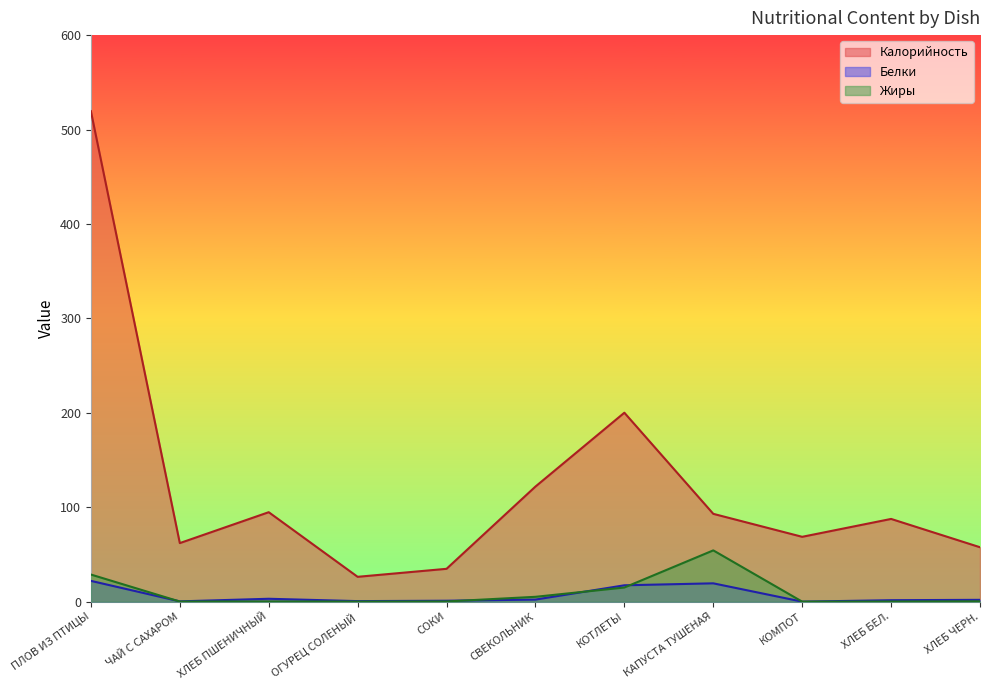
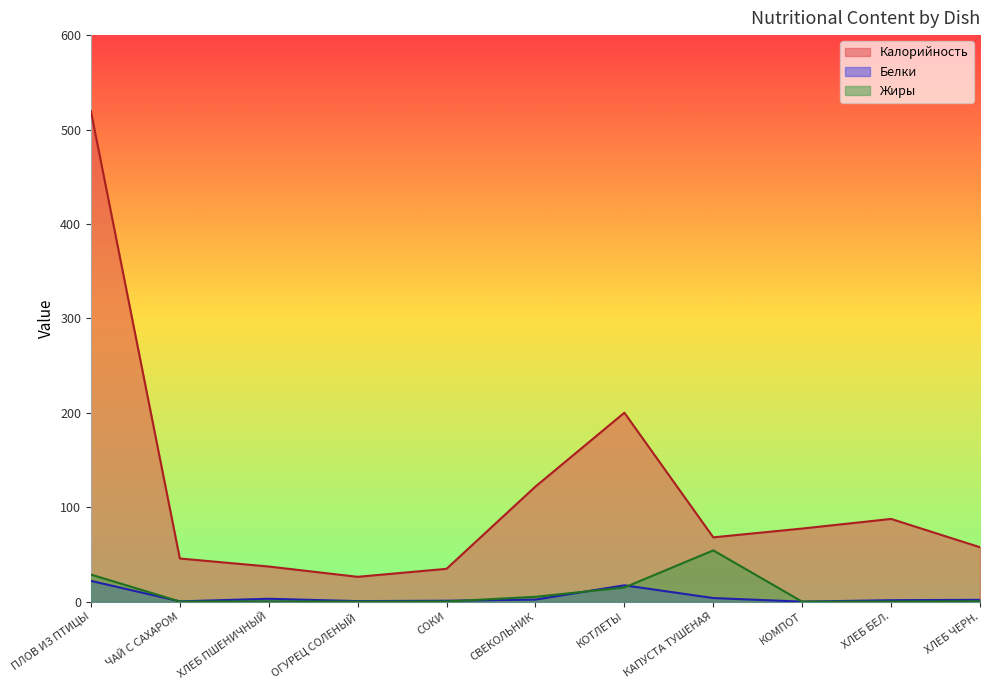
  {
    "Калорийность": {
      "ПЛОВ ИЗ ПТИЦЫ": 520,
-     "ЧАЙ С САХАРОМ": 60,
-     "ХЛЕБ ПШЕНИЧНЫЙ": 90,
+     "ЧАЙ С САХАРОМ": 50,
+     "ХЛЕБ ПШЕНИЧНЫЙ": 40,
      "ОГУРЕЦ СОЛЕНЫЙ": 30,
      "СОКИ": 30,
      "СВЕКОЛЬНИК": 120,
      "КОТЛЕТЫ": 200,
-     "КАПУСТА ТУШЕНАЯ": 90,
-     "КОМПОТ": 70,
+     "КАПУСТА ТУШЕНАЯ": 70,
+     "КОМПОТ": 80,
      "ХЛЕБ БЕЛ.": 90,
      "ХЛЕБ ЧЕРН.": 60
    },
    "Белки": {
      "ПЛОВ ИЗ ПТИЦЫ": 20,
      "ХЛЕБ ПШЕНИЧНЫЙ": 0,
      "СВЕКОЛЬНИК": 0,
-     "КАПУСТА ТУШЕНАЯ": 20
+     "КАПУСТА ТУШЕНАЯ": 0
    },
    "Жиры": {
      "ПЛОВ ИЗ ПТИЦЫ": 30,
      "ХЛЕБ ПШЕНИЧНЫЙ": 0,
      "СВЕКОЛЬНИК": 10,
      "КАПУСТА ТУШЕНАЯ": 50
    }
  }
